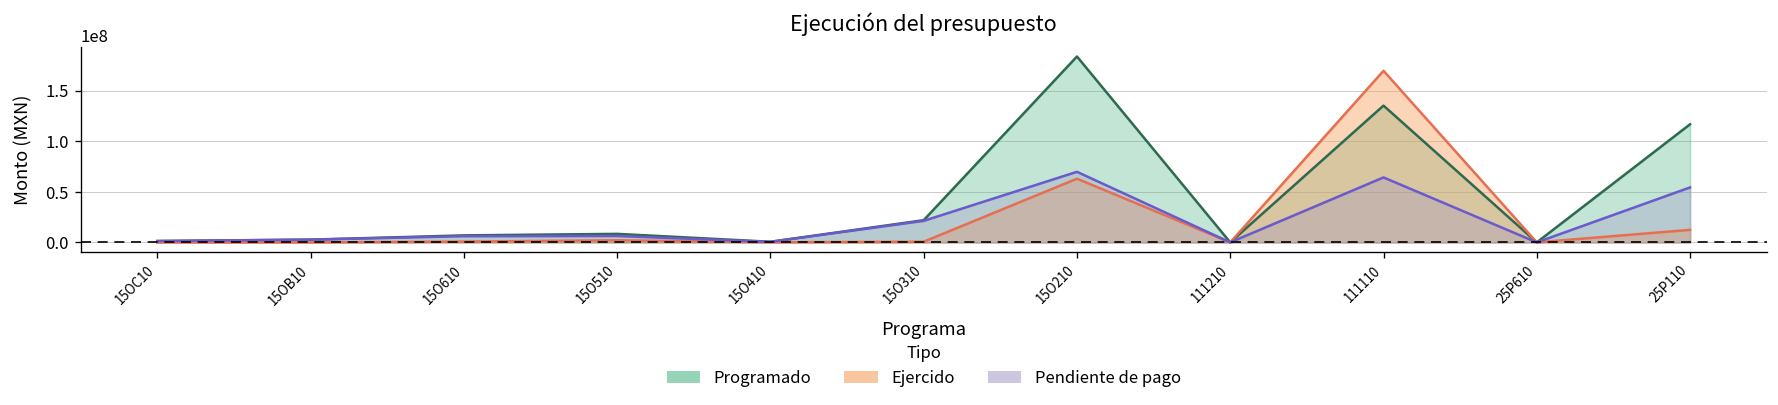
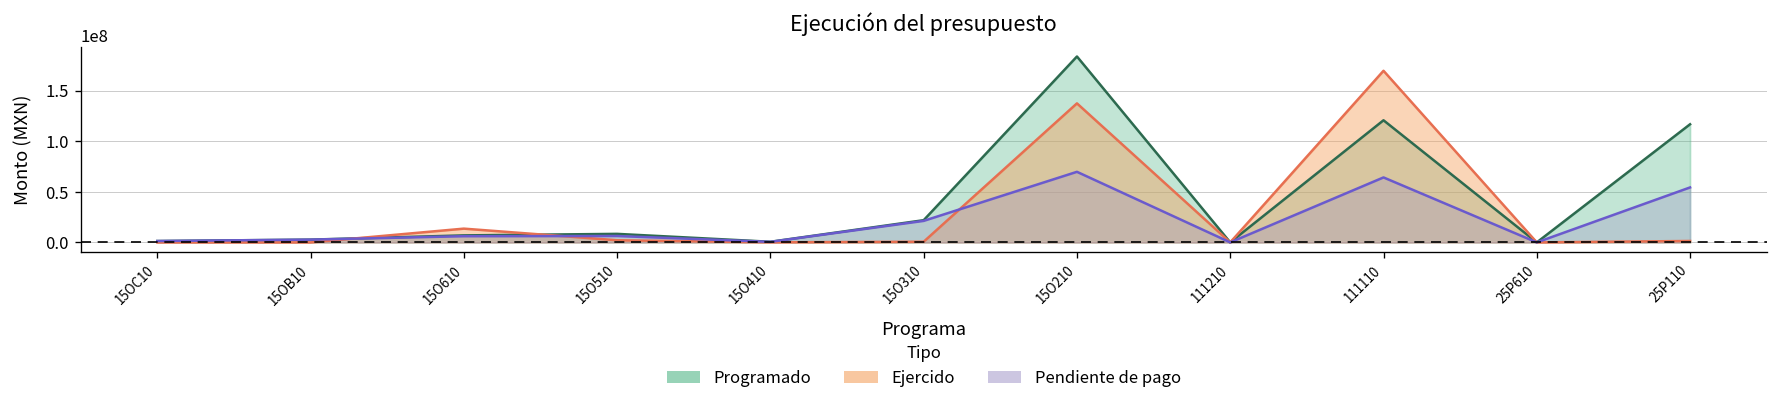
  {
    "Programado": {
      "15O210": 180000000,
-     "111110": 140000000,
+     "111110": 120000000,
      "25P110": 120000000
    },
    "Ejercido": {
-     "15O610": 0,
+     "15O610": 10000000,
      "15O510": 0,
      "15O310": 0,
-     "15O210": 60000000,
+     "15O210": 140000000,
      "111110": 170000000,
-     "25P110": 10000000
+     "25P110": 0
    },
    "Pendiente de pago": {
      "15O210": 70000000,
      "111110": 60000000,
      "25P110": 50000000
    }
  }
